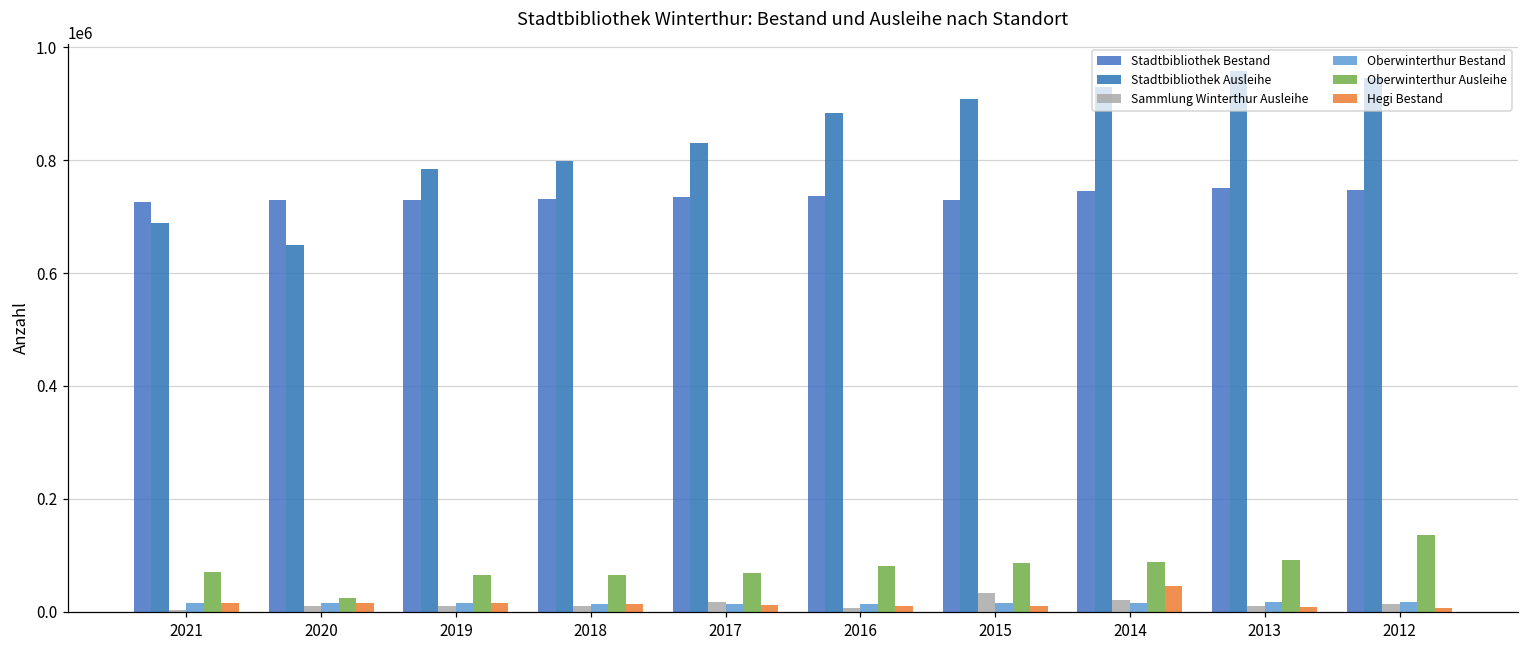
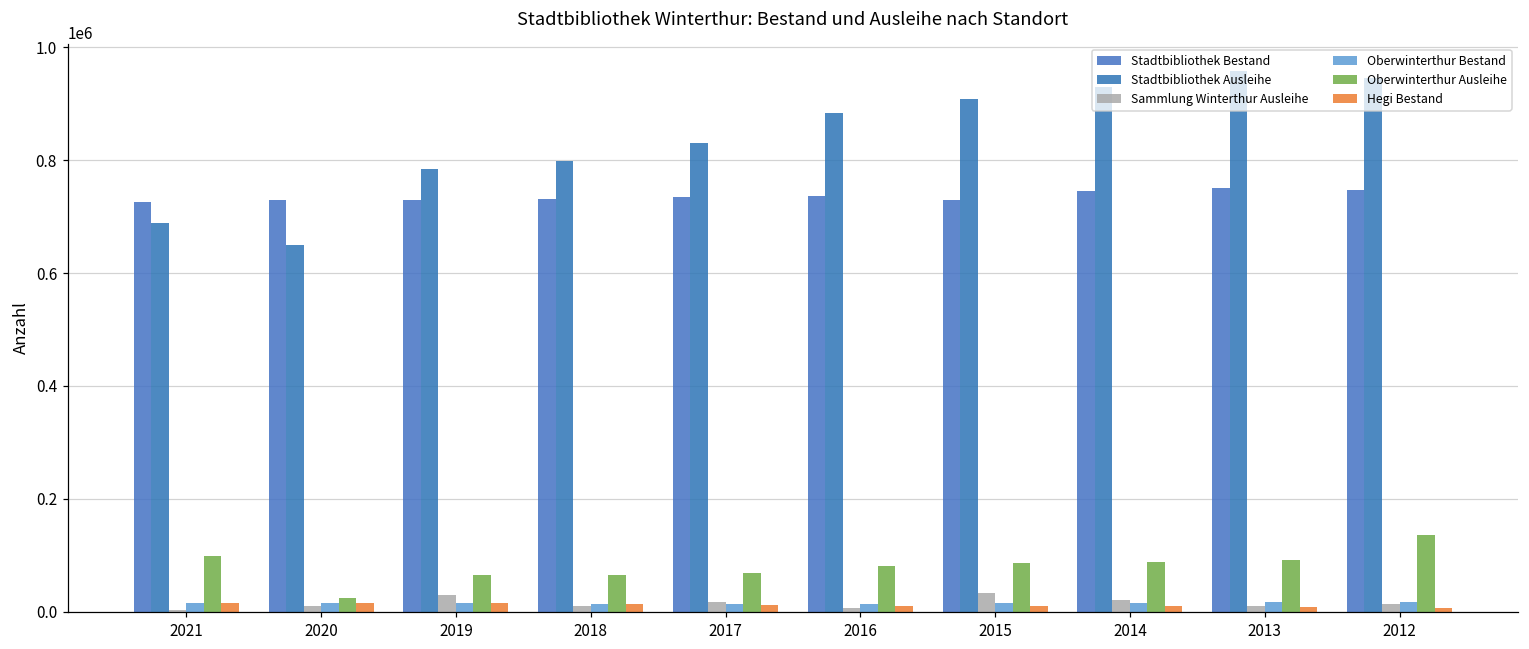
  {
    "Sammlung Winterthur Ausleihe": {
      "2020": 10000,
-     "2019": 10000,
+     "2019": 30000,
      "2018": 10000,
      "2017": 20000,
      "2016": 10000,
      "2015": 30000,
      "2014": 20000,
      "2013": 10000,
      "2012": 10000
    },
    "Oberwinterthur Ausleihe": {
-     "2021": 70000,
+     "2021": 100000,
      "2020": 20000,
      "2019": 60000,
      "2018": 70000,
      "2017": 70000,
      "2016": 80000,
      "2015": 90000,
      "2014": 90000,
      "2013": 90000,
      "2012": 140000
    },
    "Hegi Bestand": {
      "2021": 20000,
      "2020": 20000,
      "2019": 10000,
      "2018": 10000,
      "2017": 10000,
      "2016": 10000,
      "2015": 10000,
-     "2014": 50000,
+     "2014": 10000,
      "2013": 10000,
      "2012": 10000
    }
  }
